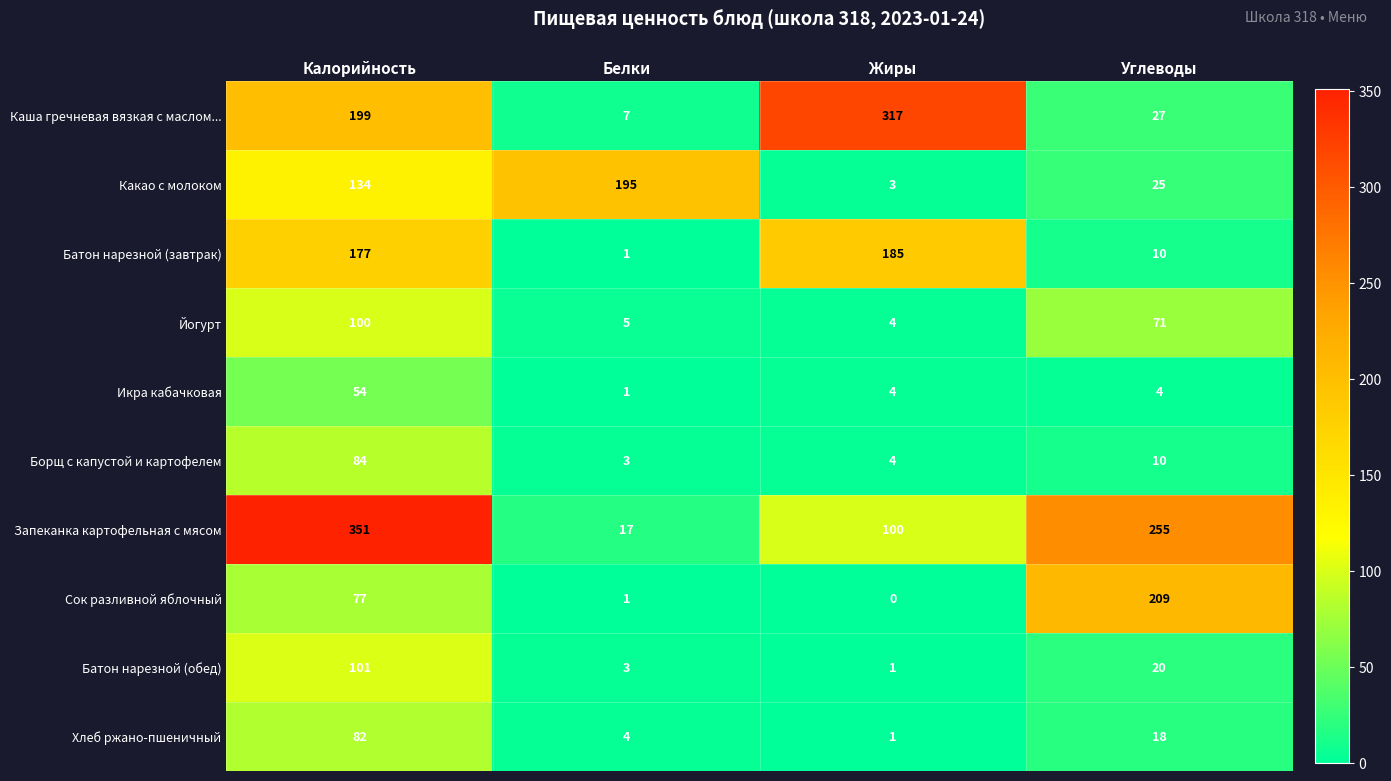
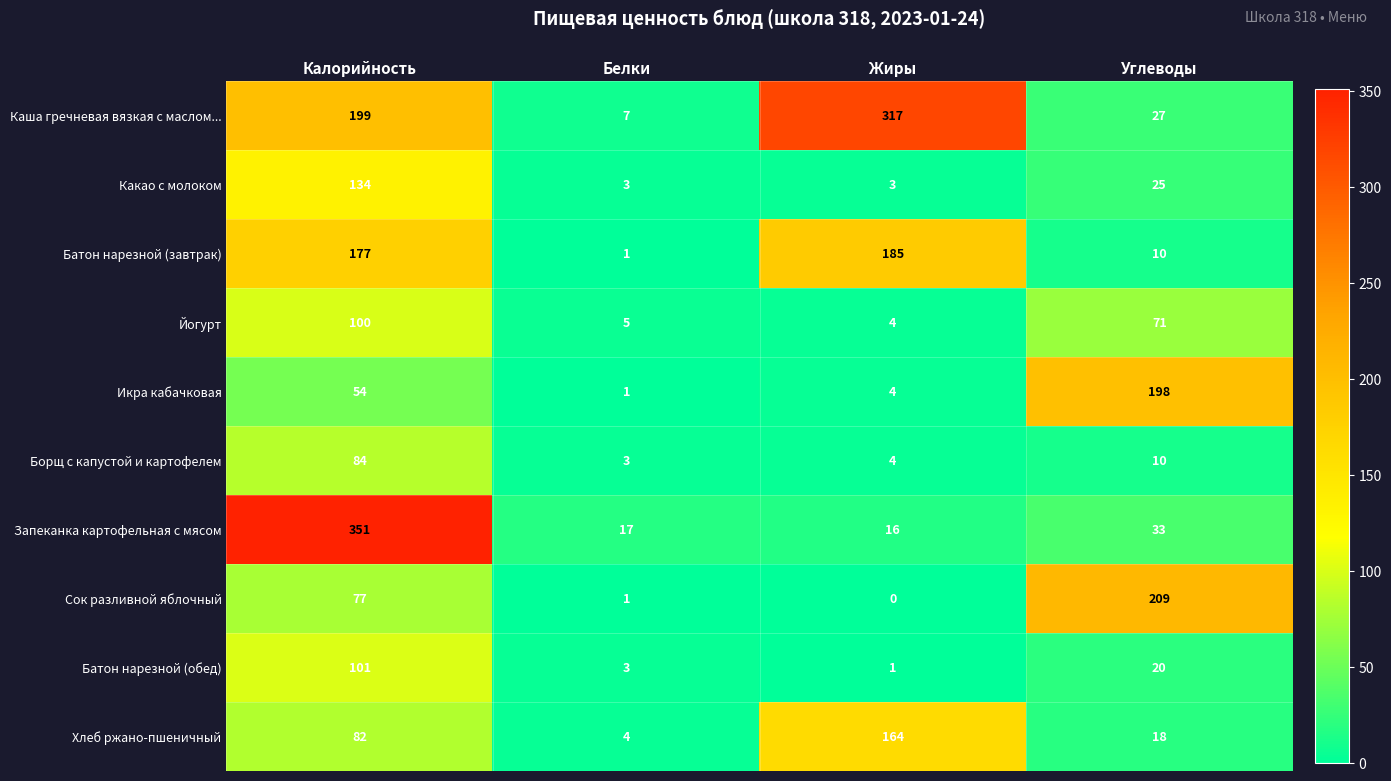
  {
    "Каша гречневая вязкая с маслом...": {
      "Калорийность": 199,
      "Белки": 7,
      "Жиры": 317,
      "Углеводы": 27
    },
    "Какао с молоком": {
      "Калорийность": 134,
-     "Белки": 195,
+     "Белки": 3,
      "Жиры": 3,
      "Углеводы": 25
    },
    "Батон нарезной (завтрак)": {
      "Калорийность": 177,
      "Белки": 1,
      "Жиры": 185,
      "Углеводы": 10
    },
    "Йогурт": {
      "Калорийность": 100,
      "Белки": 5,
      "Жиры": 4,
      "Углеводы": 71
    },
    "Икра кабачковая": {
      "Калорийность": 54,
      "Белки": 1,
      "Жиры": 4,
-     "Углеводы": 4
+     "Углеводы": 198
    },
    "Борщ с капустой и картофелем": {
      "Калорийность": 84,
      "Белки": 3,
      "Жиры": 4,
      "Углеводы": 10
    },
    "Запеканка картофельная с мясом": {
      "Калорийность": 351,
      "Белки": 17,
-     "Жиры": 100,
-     "Углеводы": 255
+     "Жиры": 16,
+     "Углеводы": 33
    },
    "Сок разливной яблочный": {
      "Калорийность": 77,
      "Белки": 1,
      "Жиры": 0,
      "Углеводы": 209
    },
    "Батон нарезной (обед)": {
      "Калорийность": 101,
      "Белки": 3,
      "Жиры": 1,
      "Углеводы": 20
    },
    "Хлеб ржано-пшеничный": {
      "Калорийность": 82,
      "Белки": 4,
-     "Жиры": 1,
+     "Жиры": 164,
      "Углеводы": 18
    }
  }
